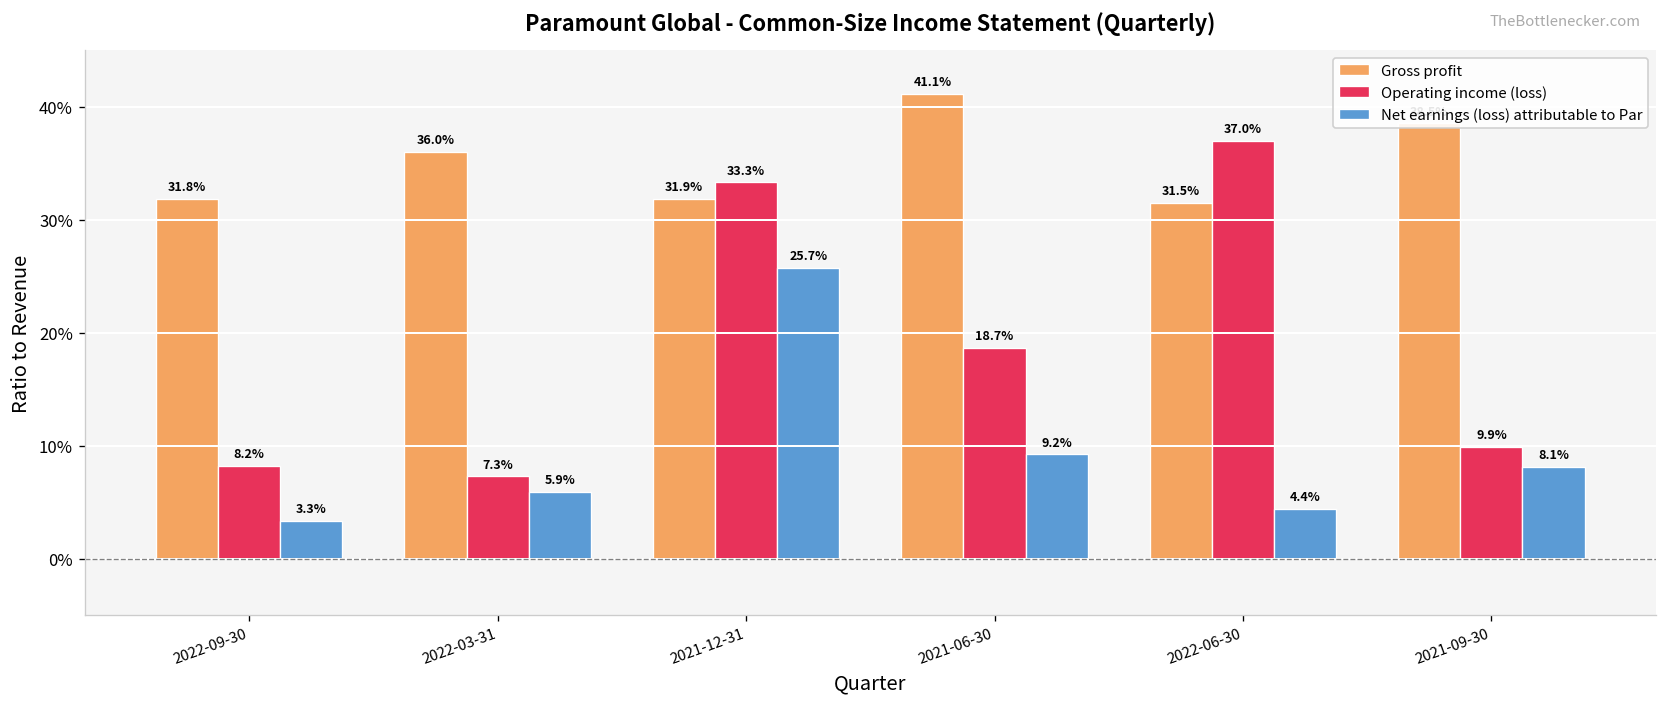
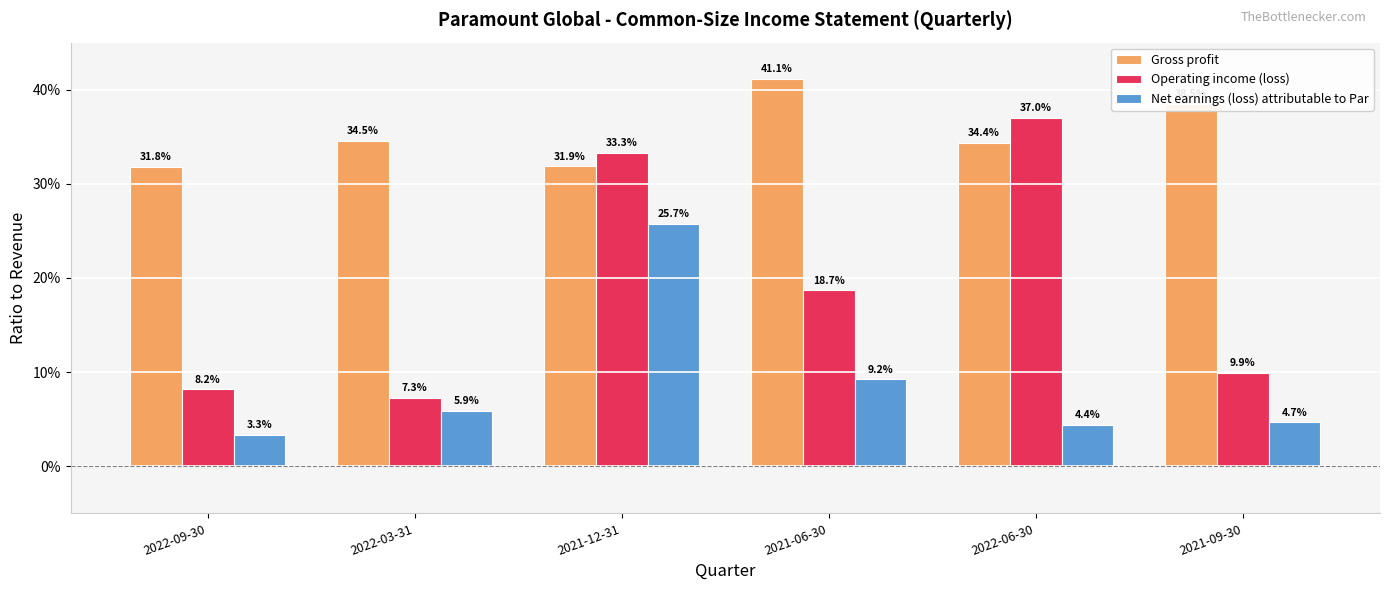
  {
    "Gross profit": {
      "2022-09-30": "31.8%",
-     "2022-03-31": "36.0%",
+     "2022-03-31": "34.5%",
      "2021-12-31": "31.9%",
      "2021-06-30": "41.1%",
-     "2022-06-30": "31.5%"
+     "2022-06-30": "34.4%"
    },
    "Operating income (loss)": {
      "2022-09-30": "8.2%",
      "2022-03-31": "7.3%",
      "2021-12-31": "33.3%",
      "2021-06-30": "18.7%",
      "2022-06-30": "37.0%",
      "2021-09-30": "9.9%"
    },
    "Net earnings (loss) attributable to Par": {
      "2022-09-30": "3.3%",
      "2022-03-31": "5.9%",
      "2021-12-31": "25.7%",
      "2021-06-30": "9.2%",
      "2022-06-30": "4.4%",
-     "2021-09-30": "8.1%"
+     "2021-09-30": "4.7%"
    }
  }
